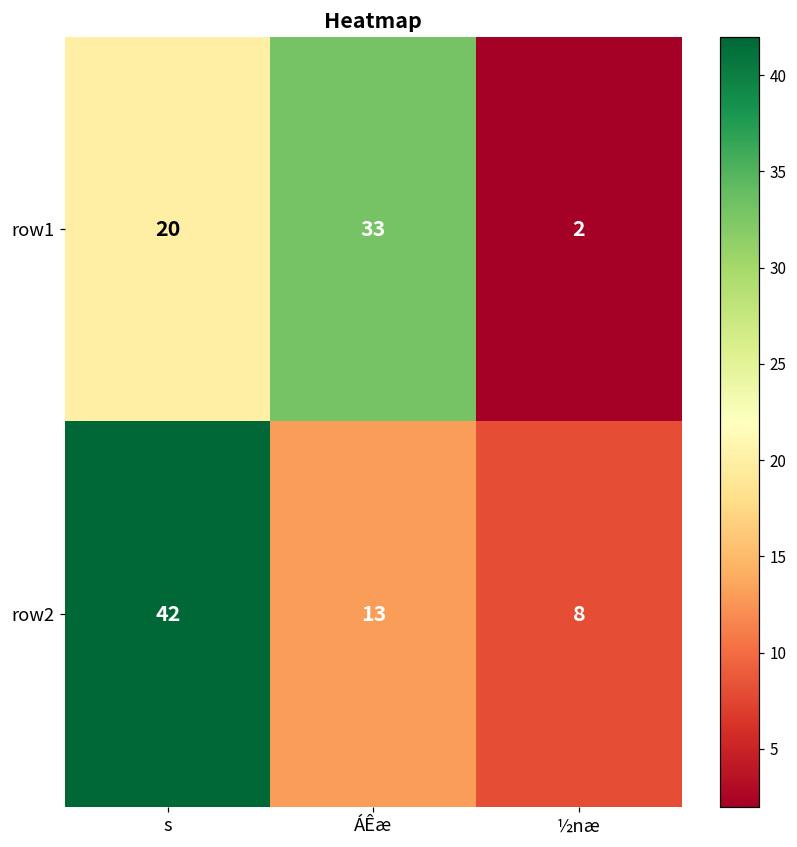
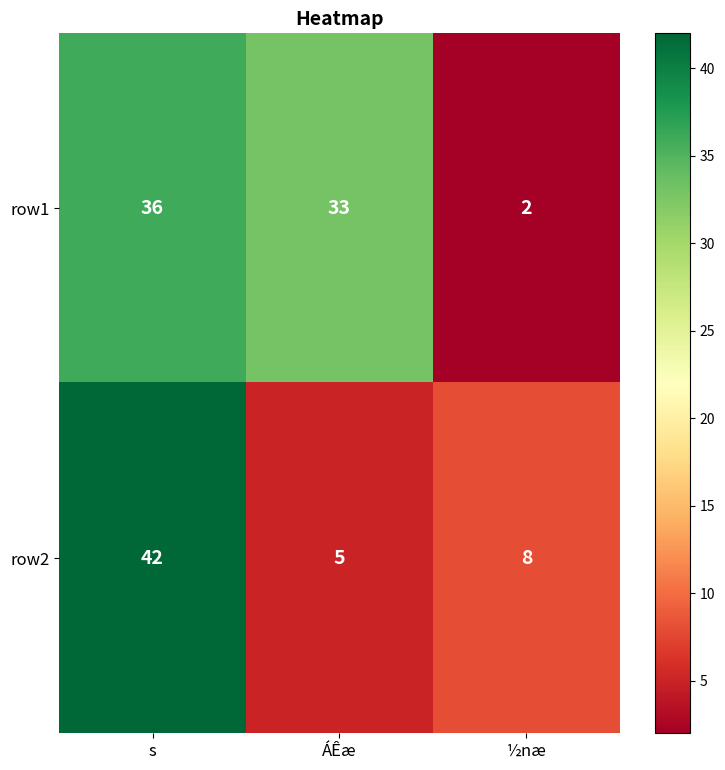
  {
    "row1": {
-     "s": 20,
+     "s": 36,
      "ÁÊæ": 33,
      "½næ": 2
    },
    "row2": {
      "s": 42,
-     "ÁÊæ": 13,
+     "ÁÊæ": 5,
      "½næ": 8
    }
  }
